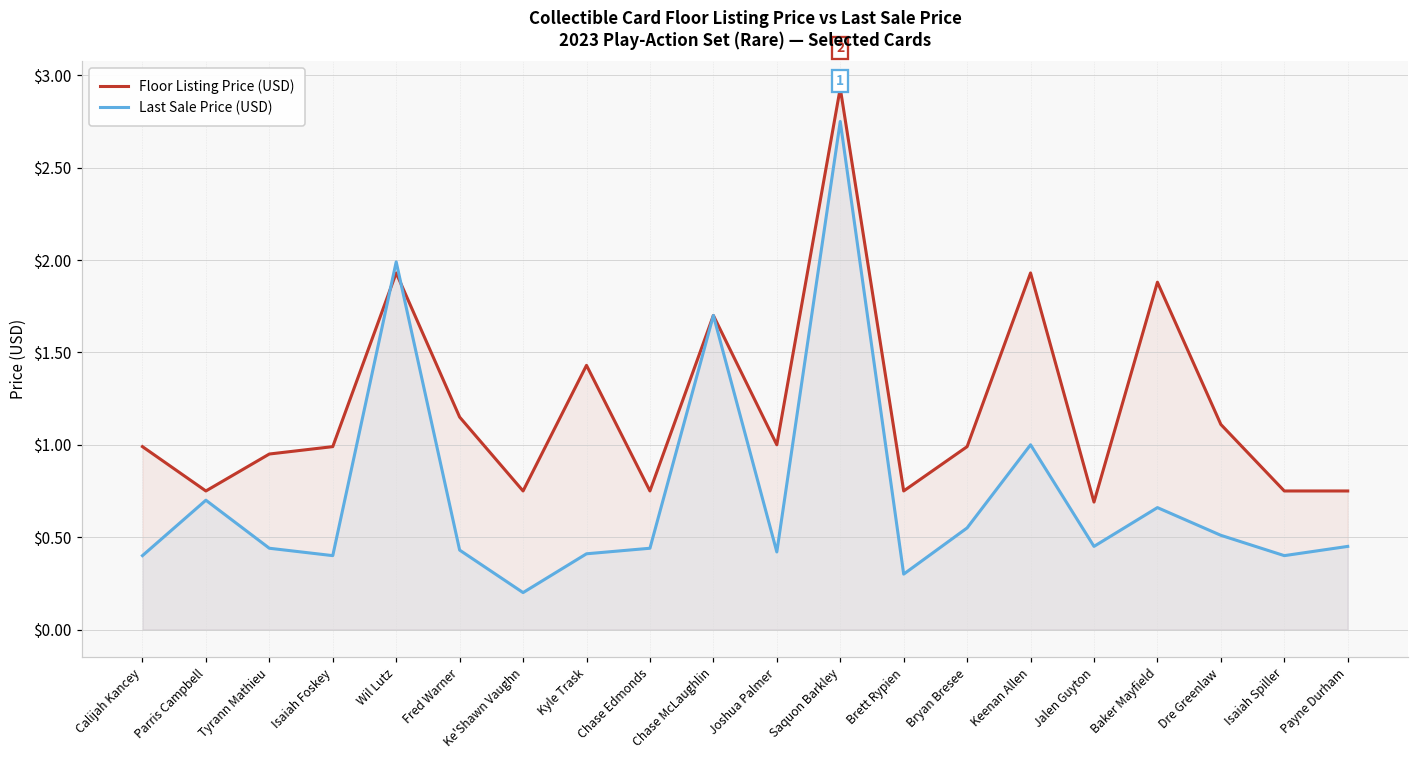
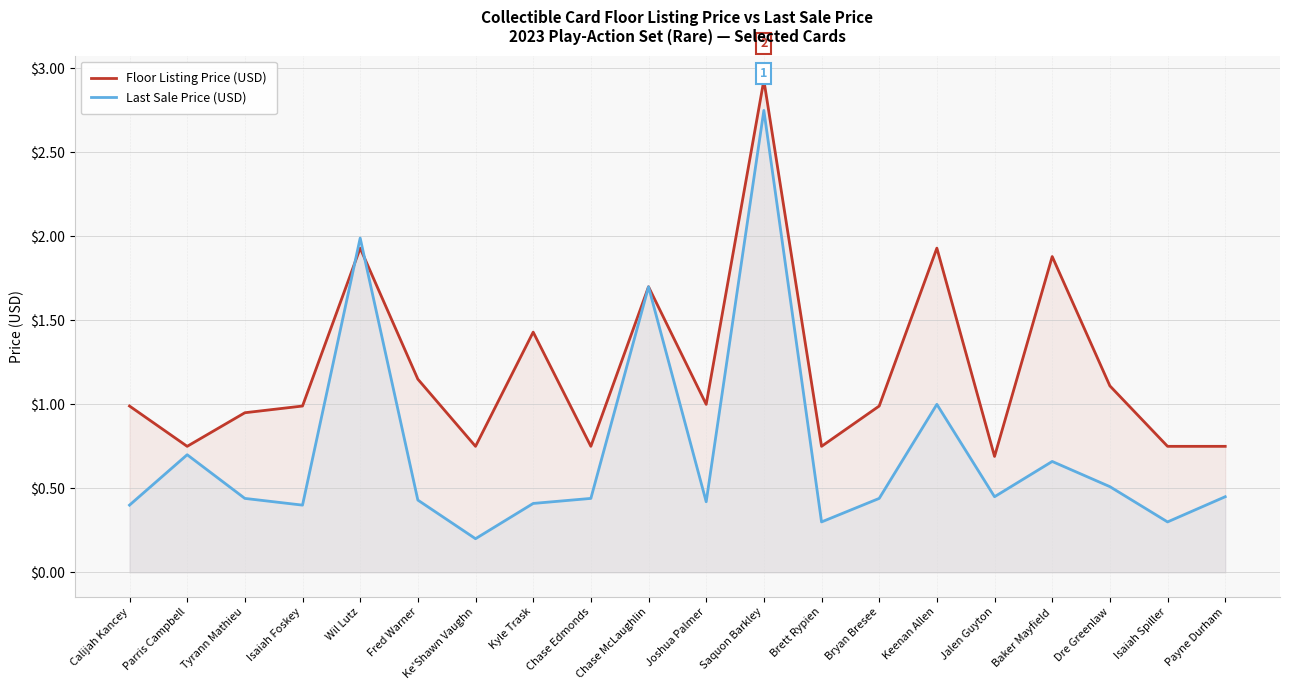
  {
    "Floor Listing Price (USD)": {
      "Calijah Kancey": "$0.99",
      "Parris Campbell": "$0.75",
      "Tyrann Mathieu": "$0.95",
      "Isaiah Foskey": "$0.99",
      "Wil Lutz": "$1.93",
      "Fred Warner": "$1.15",
      "Ke'Shawn Vaughn": "$0.75",
      "Kyle Trask": "$1.43",
      "Chase Edmonds": "$0.75",
      "Joshua Palmer": "$1.00",
      "Brett Rypien": "$0.75",
      "Bryan Bresee": "$0.99",
      "Keenan Allen": "$1.93",
      "Jalen Guyton": "$0.69",
      "Baker Mayfield": "$1.88",
      "Dre Greenlaw": "$1.11",
      "Isaiah Spiller": "$0.75",
      "Payne Durham": "$0.75"
    },
    "Last Sale Price (USD)": {
      "Calijah Kancey": "$0.40",
      "Parris Campbell": "$0.70",
      "Tyrann Mathieu": "$0.44",
      "Isaiah Foskey": "$0.40",
      "Wil Lutz": "$1.99",
      "Fred Warner": "$0.43",
      "Ke'Shawn Vaughn": "$0.20",
      "Kyle Trask": "$0.41",
      "Chase Edmonds": "$0.44",
      "Joshua Palmer": "$0.42",
      "Saquon Barkley": "$2.75",
      "Brett Rypien": "$0.30",
-     "Bryan Bresee": "$0.55",
+     "Bryan Bresee": "$0.44",
      "Keenan Allen": "$1.00",
      "Jalen Guyton": "$0.45",
      "Baker Mayfield": "$0.66",
      "Dre Greenlaw": "$0.51",
-     "Isaiah Spiller": "$0.4",
+     "Isaiah Spiller": "$0.3",
      "Payne Durham": "$0.45"
    }
  }
